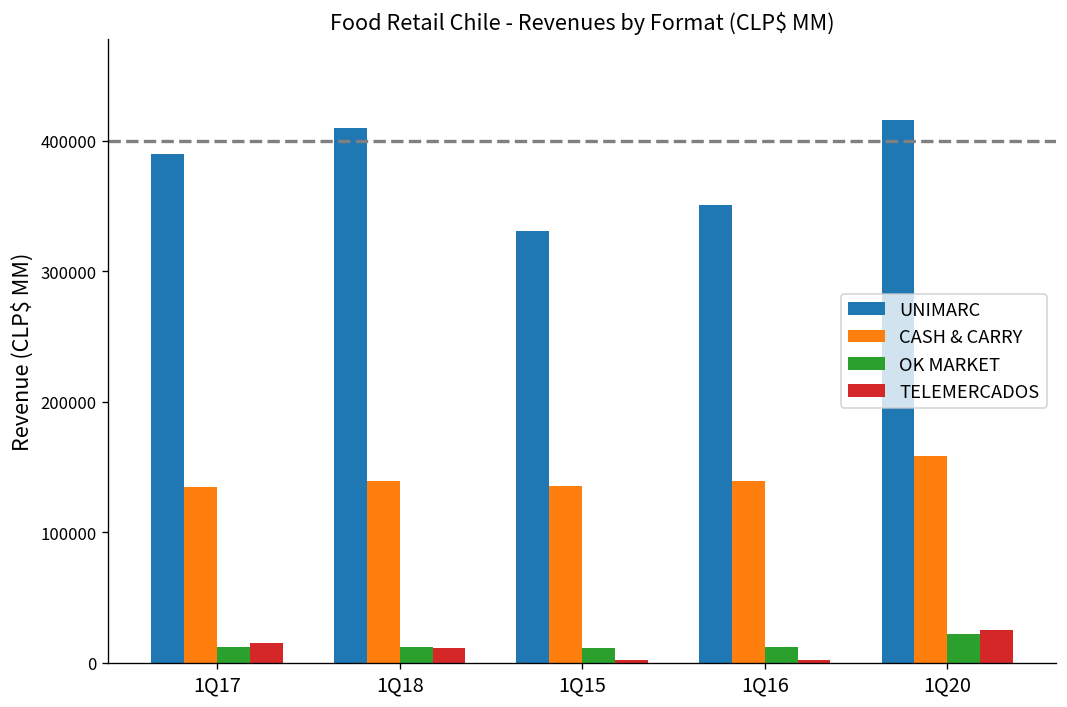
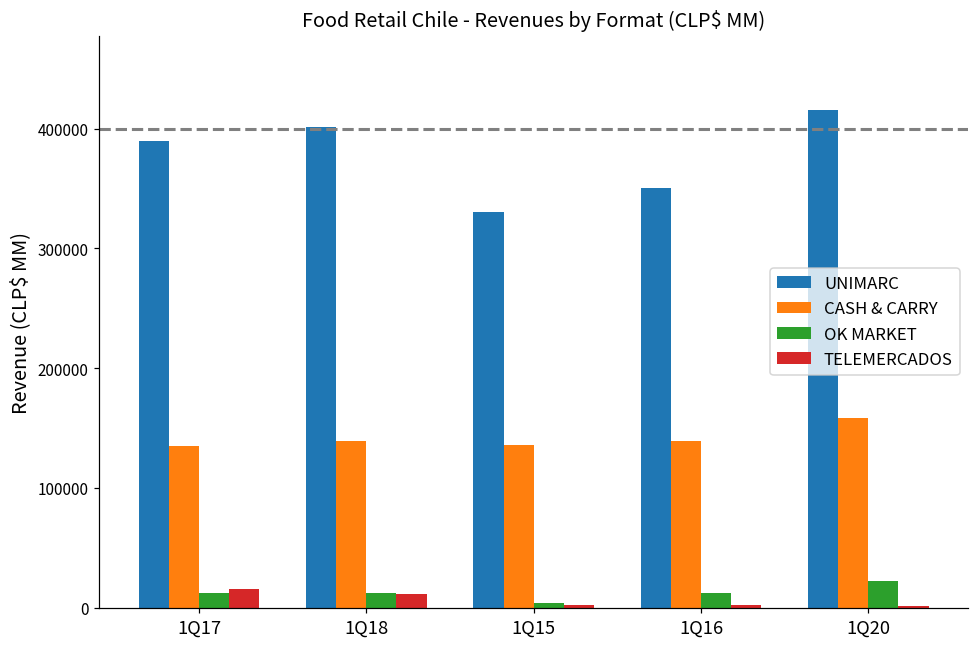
  {
    "UNIMARC": {
      "1Q17": 390000,
-     "1Q18": 410000,
+     "1Q18": 401000,
      "1Q15": 331000,
      "1Q16": 351000,
      "1Q20": 415000
    },
    "CASH & CARRY": {
      "1Q17": 135000,
      "1Q18": 139000,
      "1Q15": 136000,
      "1Q16": 139000,
      "1Q20": 159000
    },
    "OK MARKET": {
      "1Q17": 13000,
      "1Q18": 12000,
-     "1Q15": 11000,
+     "1Q15": 4000,
      "1Q16": 12000,
      "1Q20": 22000
    },
    "TELEMERCADOS": {
      "1Q17": 15000,
      "1Q18": 11000,
      "1Q15": 3000,
      "1Q16": 3000,
-     "1Q20": 25000
+     "1Q20": 1000
    }
  }
